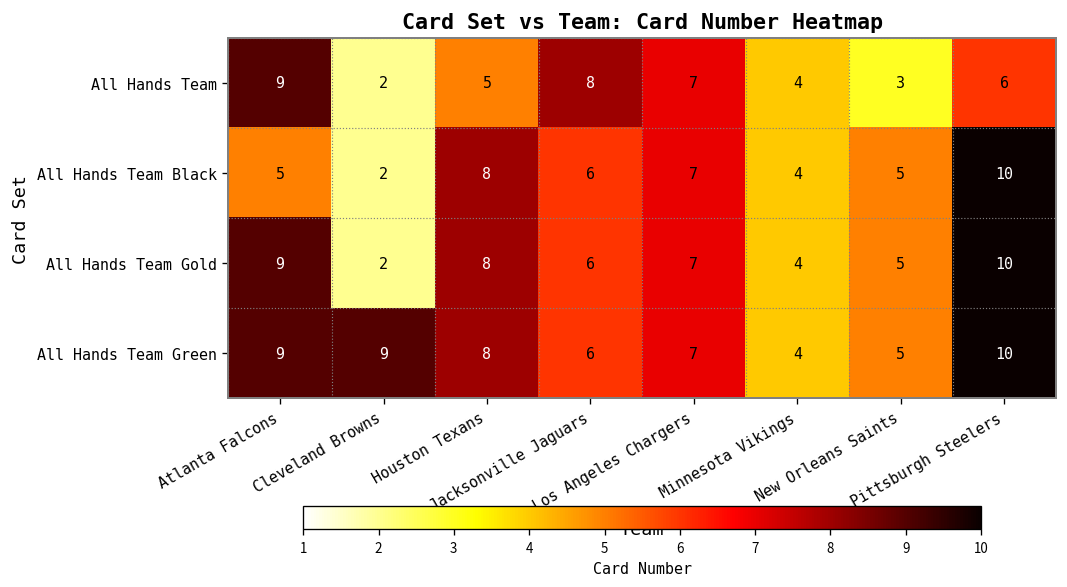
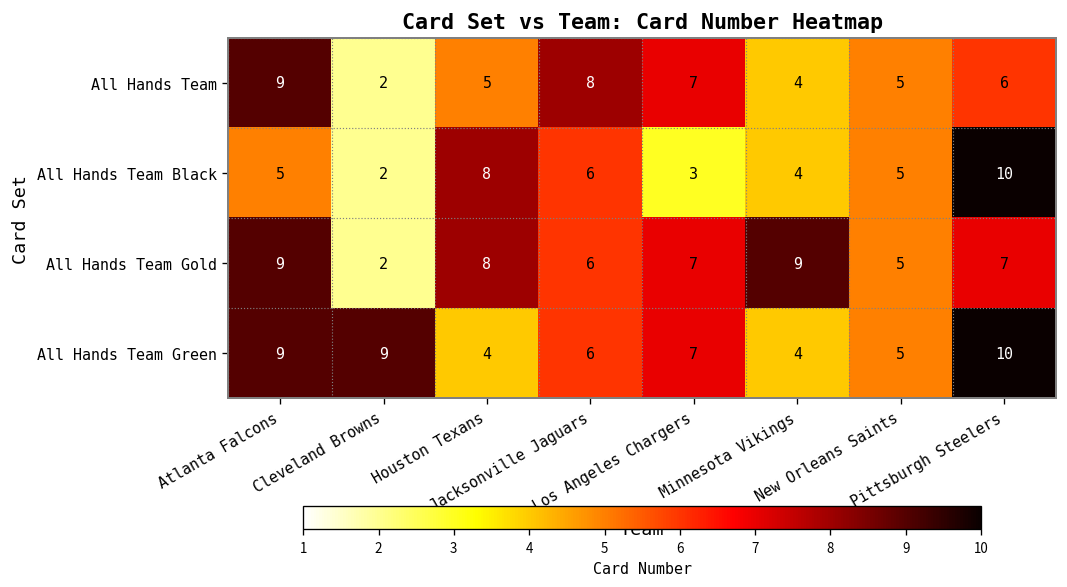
  {
    "All Hands Team": {
      "Atlanta Falcons": 9,
      "Cleveland Browns": 2,
      "Houston Texans": 5,
      "Jacksonville Jaguars": 8,
      "Los Angeles Chargers": 7,
      "Minnesota Vikings": 4,
-     "New Orleans Saints": 3,
+     "New Orleans Saints": 5,
      "Pittsburgh Steelers": 6
    },
    "All Hands Team Black": {
      "Atlanta Falcons": 5,
      "Cleveland Browns": 2,
      "Houston Texans": 8,
      "Jacksonville Jaguars": 6,
-     "Los Angeles Chargers": 7,
+     "Los Angeles Chargers": 3,
      "Minnesota Vikings": 4,
      "New Orleans Saints": 5,
      "Pittsburgh Steelers": 10
    },
    "All Hands Team Gold": {
      "Atlanta Falcons": 9,
      "Cleveland Browns": 2,
      "Houston Texans": 8,
      "Jacksonville Jaguars": 6,
      "Los Angeles Chargers": 7,
-     "Minnesota Vikings": 4,
+     "Minnesota Vikings": 9,
      "New Orleans Saints": 5,
-     "Pittsburgh Steelers": 10
+     "Pittsburgh Steelers": 7
    },
    "All Hands Team Green": {
      "Atlanta Falcons": 9,
      "Cleveland Browns": 9,
-     "Houston Texans": 8,
+     "Houston Texans": 4,
      "Jacksonville Jaguars": 6,
      "Los Angeles Chargers": 7,
      "Minnesota Vikings": 4,
      "New Orleans Saints": 5,
      "Pittsburgh Steelers": 10
    }
  }
